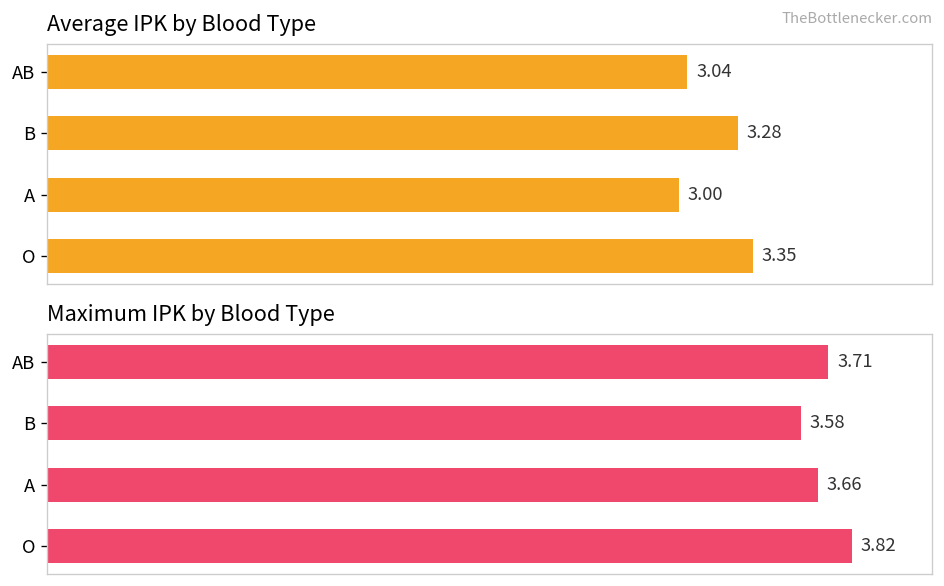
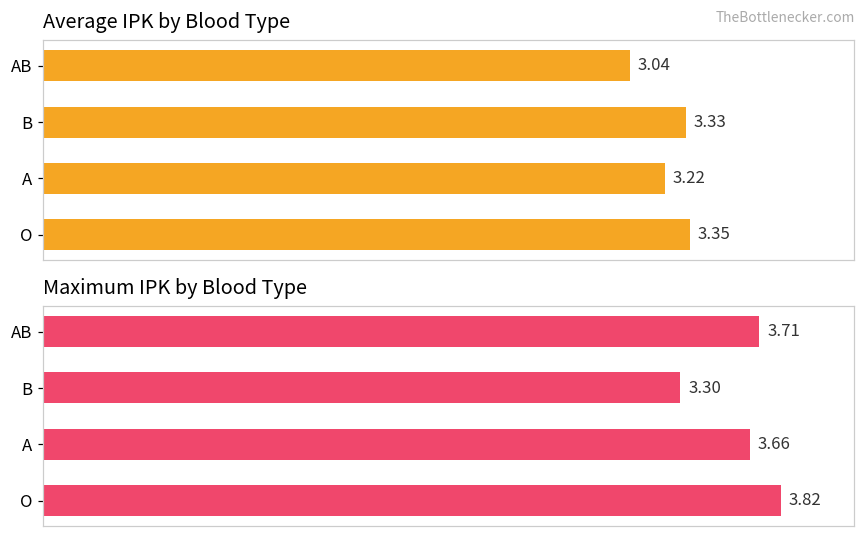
  {
    "Average IPK by Blood Type": {
      "AB": 3.04,
-     "B": 3.28,
-     "A": 3.00,
+     "B": 3.33,
+     "A": 3.22,
      "O": 3.35
    },
    "Maximum IPK by Blood Type": {
      "AB": 3.71,
-     "B": 3.58,
+     "B": 3.30,
      "A": 3.66,
      "O": 3.82
    }
  }
